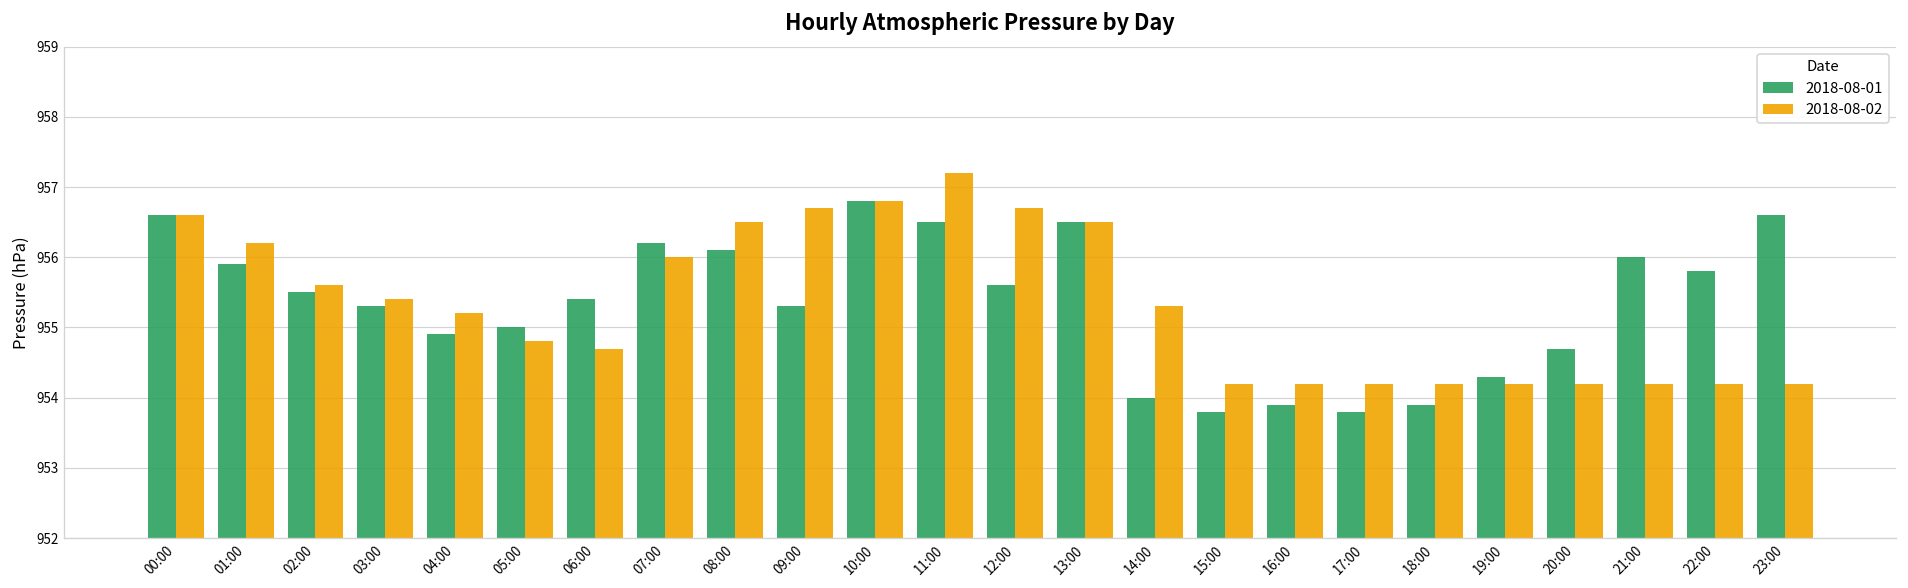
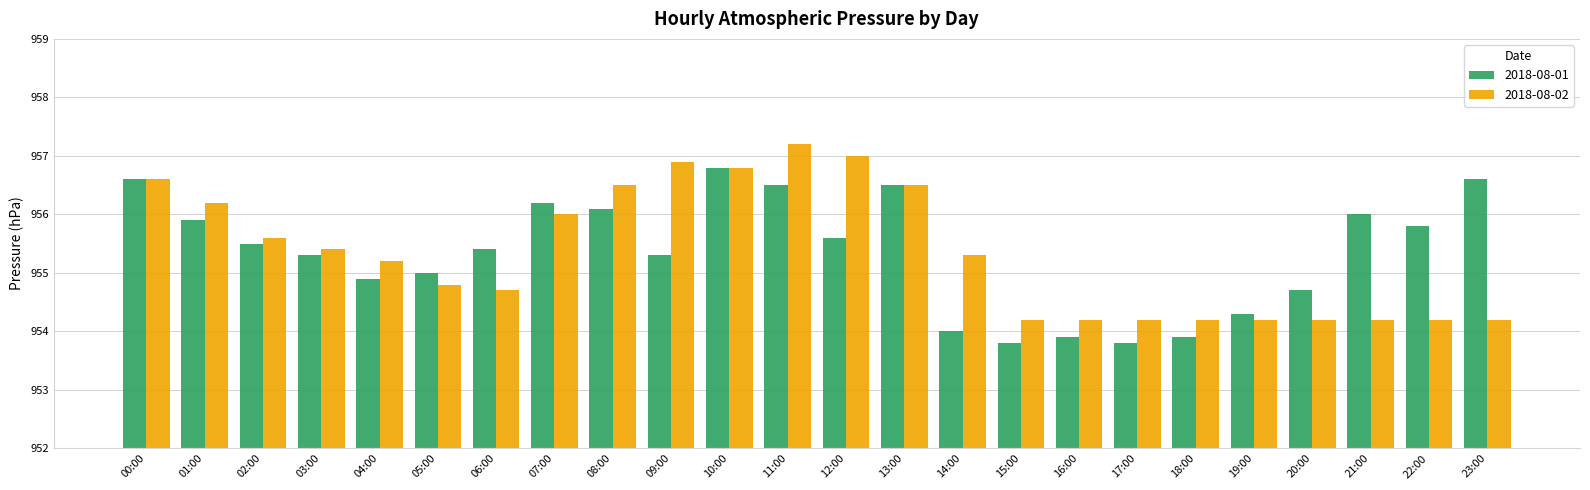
  {
    "2018-08-01": {
      "00:00": 956.6,
      "01:00": 955.9,
      "02:00": 955.5,
      "03:00": 955.3,
      "04:00": 954.9,
      "05:00": 955.0,
      "06:00": 955.4,
      "07:00": 956.2,
      "08:00": 956.1,
      "09:00": 955.3,
      "10:00": 956.8,
      "11:00": 956.5,
      "12:00": 955.6,
      "13:00": 956.5,
      "14:00": 954.0,
      "15:00": 953.8,
      "16:00": 953.9,
      "17:00": 953.8,
      "18:00": 953.9,
      "19:00": 954.3,
      "20:00": 954.7,
      "21:00": 956.0,
      "22:00": 955.8,
      "23:00": 956.6
    },
    "2018-08-02": {
      "00:00": 956.6,
      "01:00": 956.2,
      "02:00": 955.6,
      "03:00": 955.4,
      "04:00": 955.2,
      "05:00": 954.8,
      "06:00": 954.7,
      "07:00": 956.0,
      "08:00": 956.5,
-     "09:00": 956.7,
+     "09:00": 956.9,
      "10:00": 956.8,
      "11:00": 957.2,
-     "12:00": 956.7,
+     "12:00": 957.0,
      "13:00": 956.5,
      "14:00": 955.3,
      "15:00": 954.2,
      "16:00": 954.2,
      "17:00": 954.2,
      "18:00": 954.2,
      "19:00": 954.2,
      "20:00": 954.2,
      "21:00": 954.2,
      "22:00": 954.2,
      "23:00": 954.2
    }
  }
